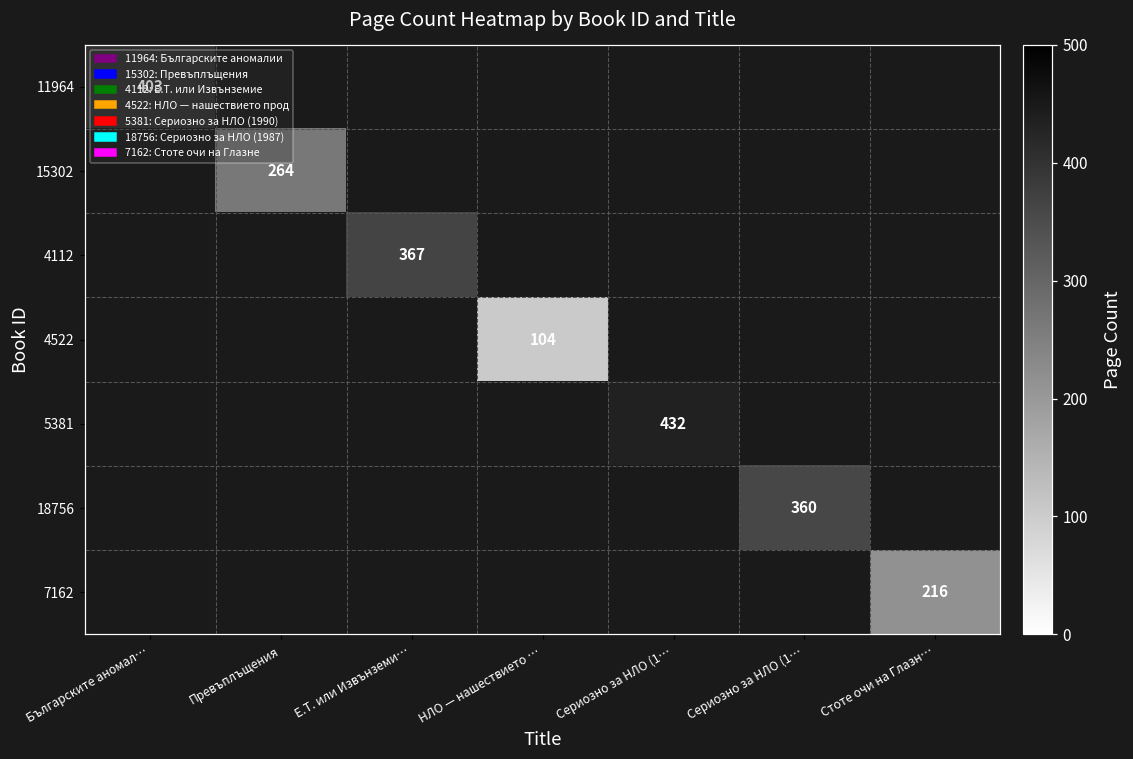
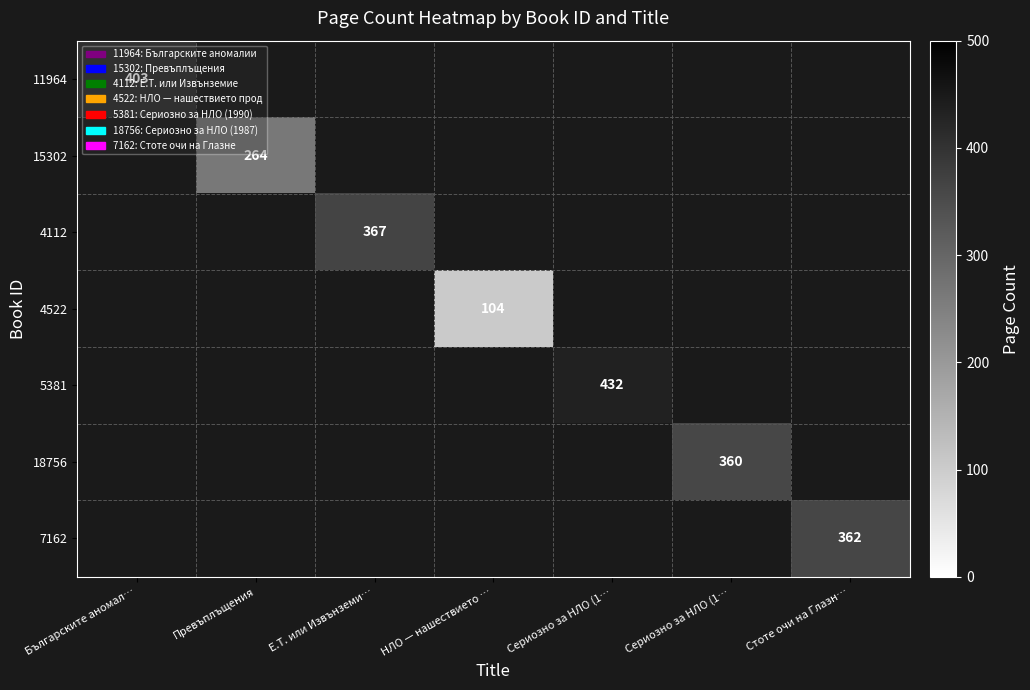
  {
    "4112": {
      "Е.Т. или Извънземи…": 367
    },
    "4522": {
      "НЛО — нашествието …": 104
    },
    "5381": {
      "Сериозно за НЛО (1…": 432
    },
    "18756": {
      "Сериозно за НЛО (1…": 360
    },
    "7162": {
-     "Стоте очи на Глазн…": 216
+     "Стоте очи на Глазн…": 362
    }
  }
